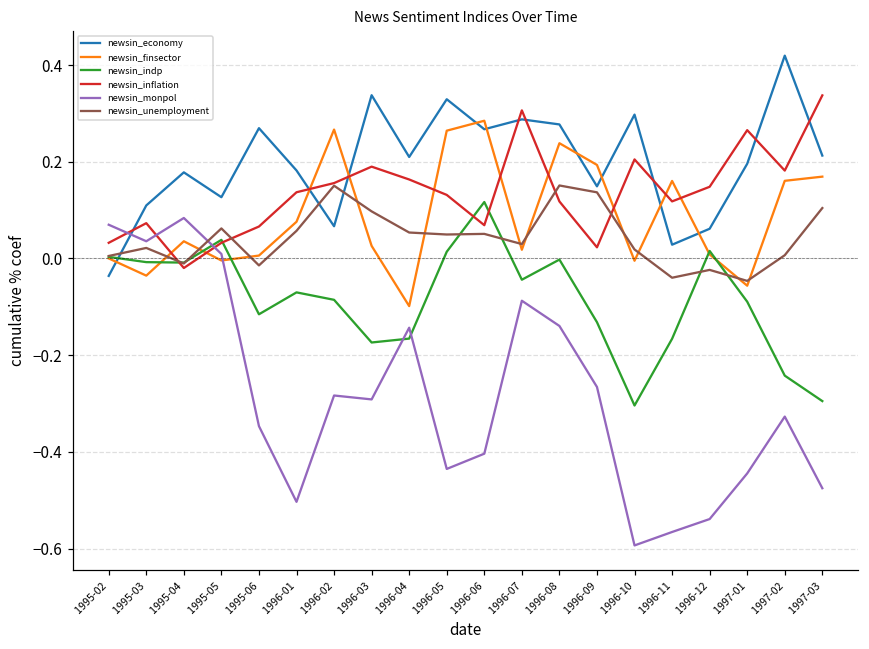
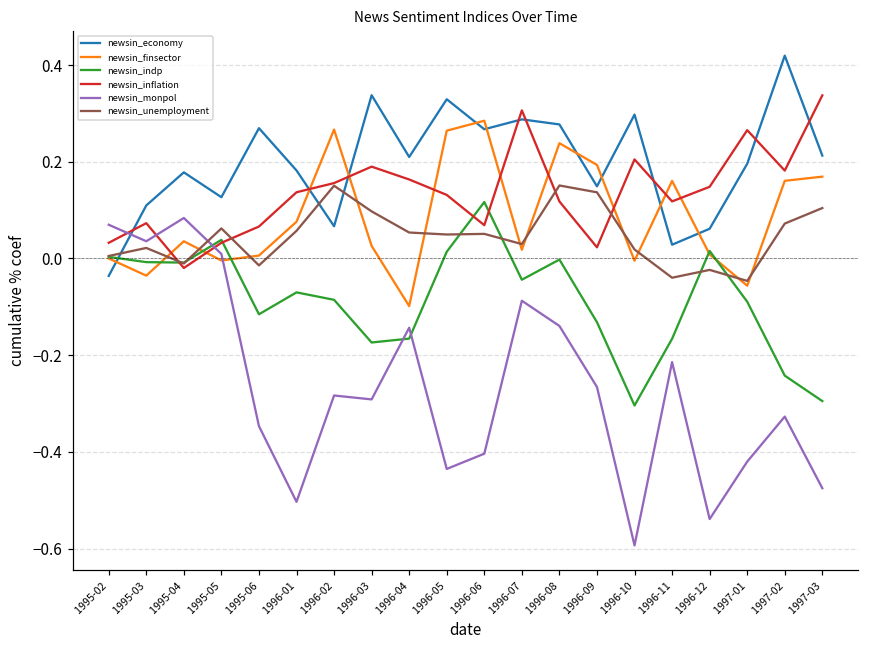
  {
    "newsin_economy": {
      "1995-02": -0.04,
      "1995-03": 0.11,
      "1995-04": 0.18,
      "1995-05": 0.13,
      "1995-06": 0.27,
      "1996-01": 0.18,
      "1996-02": 0.07,
      "1996-03": 0.34,
      "1996-04": 0.21,
      "1996-05": 0.33,
      "1996-06": 0.27,
      "1996-07": 0.29,
      "1996-08": 0.28,
      "1996-09": 0.15,
      "1996-10": 0.30,
      "1996-11": 0.03,
      "1996-12": 0.06,
      "1997-01": 0.20,
      "1997-02": 0.42,
      "1997-03": 0.21
    },
    "newsin_finsector": {
      "1995-03": -0.04,
      "1995-04": 0.04,
      "1995-05": 0.00,
      "1995-06": 0.01,
      "1996-01": 0.08,
      "1996-02": 0.27,
      "1996-03": 0.03,
      "1996-04": -0.10,
      "1996-05": 0.26,
      "1996-06": 0.28,
      "1996-07": 0.02,
      "1996-08": 0.24,
      "1996-09": 0.19,
      "1996-10": 0.00,
      "1996-11": 0.16,
      "1996-12": 0.01,
      "1997-01": -0.06,
      "1997-02": 0.16,
      "1997-03": 0.17
    },
    "newsin_indp": {
      "1995-03": -0.01,
      "1995-05": 0.04,
      "1995-06": -0.12,
      "1996-01": -0.07,
      "1996-02": -0.09,
      "1996-03": -0.17,
      "1996-04": -0.17,
      "1996-05": 0.01,
      "1996-06": 0.12,
      "1996-07": -0.04,
      "1996-08": 0.00,
      "1996-09": -0.13,
      "1996-10": -0.30,
      "1996-11": -0.17,
      "1996-12": 0.02,
      "1997-01": -0.09,
      "1997-02": -0.24,
      "1997-03": -0.30
    },
    "newsin_inflation": {
      "1995-02": 0.03,
      "1995-03": 0.07,
      "1995-04": -0.02,
      "1995-05": 0.03,
      "1995-06": 0.07,
      "1996-01": 0.14,
      "1996-03": 0.19,
      "1996-04": 0.16,
      "1996-05": 0.13,
      "1996-06": 0.07,
      "1996-07": 0.31,
      "1996-08": 0.12,
      "1996-09": 0.02,
      "1996-10": 0.20,
      "1996-11": 0.12,
      "1996-12": 0.15,
      "1997-01": 0.27,
      "1997-02": 0.18,
      "1997-03": 0.34
    },
    "newsin_monpol": {
      "1995-02": 0.07,
      "1995-03": 0.04,
      "1995-04": 0.08,
      "1995-05": 0.01,
      "1995-06": -0.35,
      "1996-01": -0.50,
      "1996-02": -0.28,
      "1996-03": -0.29,
      "1996-04": -0.14,
      "1996-05": -0.44,
      "1996-06": -0.40,
      "1996-07": -0.09,
      "1996-08": -0.14,
      "1996-09": -0.27,
      "1996-10": -0.59,
-     "1996-11": -0.57,
+     "1996-11": -0.21,
      "1996-12": -0.54,
-     "1997-01": -0.44,
+     "1997-01": -0.42,
      "1997-02": -0.33,
      "1997-03": -0.48
    },
    "newsin_unemployment": {
      "1995-03": 0.02,
      "1995-05": 0.06,
      "1995-06": -0.01,
      "1996-01": 0.06,
      "1996-03": 0.10,
      "1996-04": 0.05,
      "1996-05": 0.05,
      "1996-06": 0.05,
      "1996-07": 0.03,
      "1996-08": 0.15,
      "1996-09": 0.14,
      "1996-10": 0.02,
      "1996-11": -0.04,
      "1996-12": -0.02,
      "1997-01": -0.05,
-     "1997-02": 0.01,
+     "1997-02": 0.07,
      "1997-03": 0.10
    }
  }
